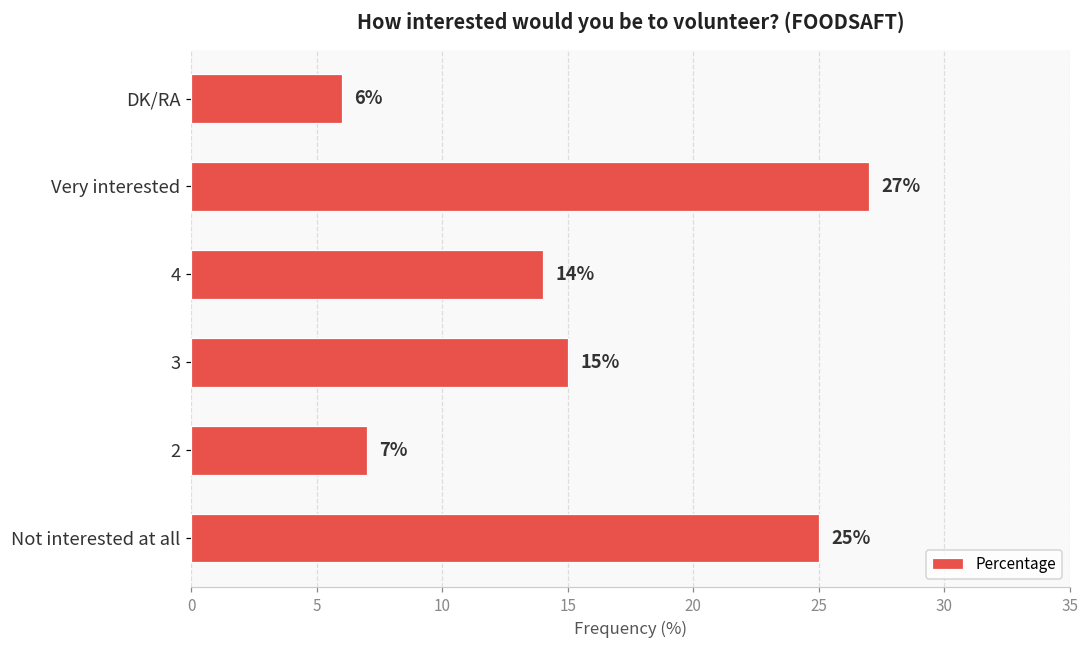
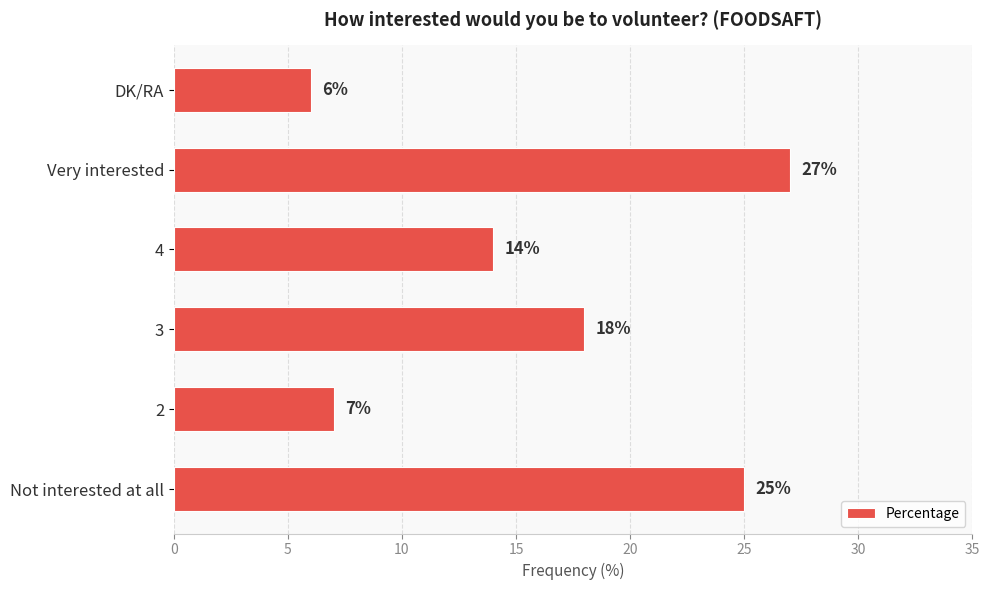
  {
    "DK/RA": "6%",
    "Very interested": "27%",
    "4": "14%",
-   "3": "15%",
+   "3": "18%",
    "2": "7%",
    "Not interested at all": "25%"
  }
